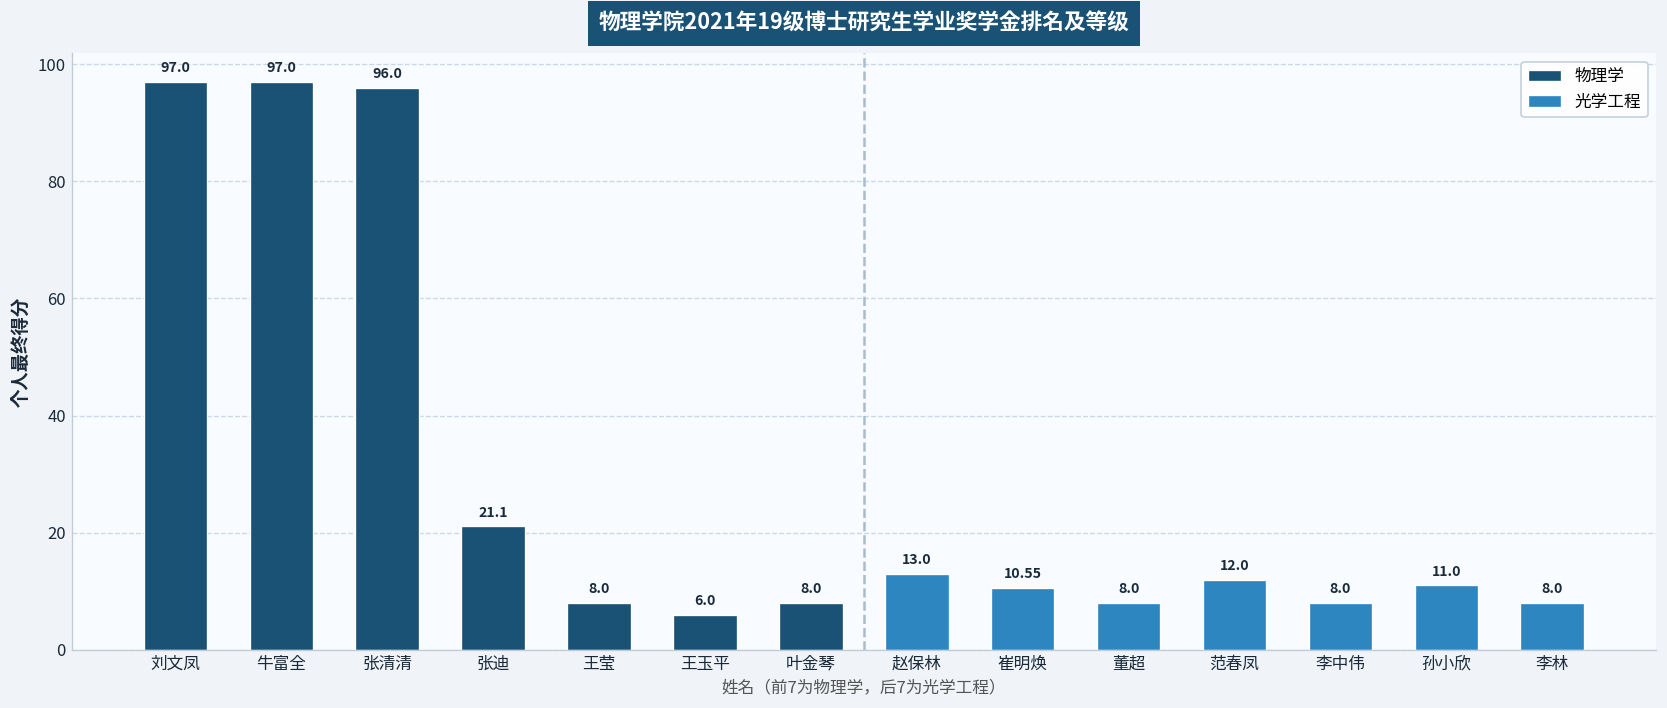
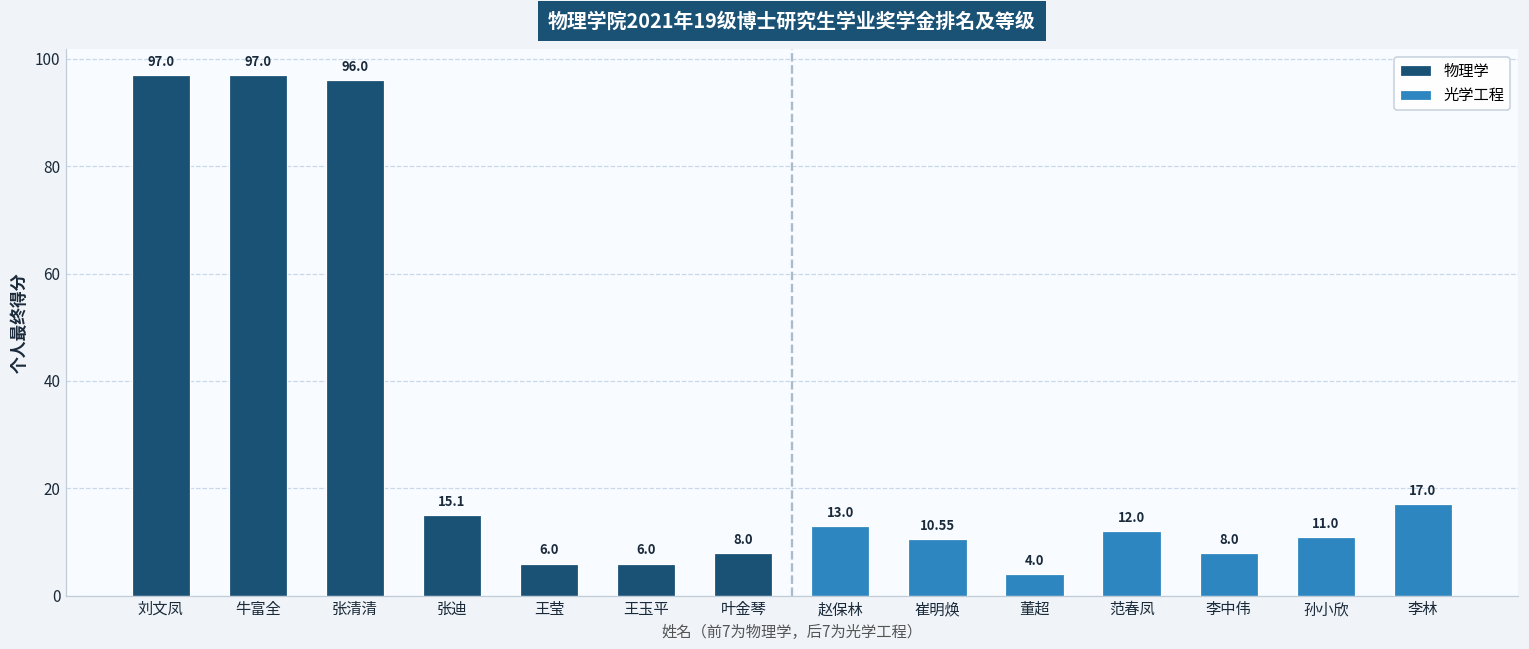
  {
    "物理学": {
      "刘文凤": 97.0,
      "牛富全": 97.0,
      "张清清": 96.0,
-     "张迪": 21.1,
-     "王莹": 8.0,
+     "张迪": 15.1,
+     "王莹": 6.0,
      "王玉平": 6.0,
      "叶金琴": 8.0
    },
    "光学工程": {
      "赵保林": 13.0,
      "崔明焕": 10.55,
-     "董超": 8.0,
+     "董超": 4.0,
      "范春凤": 12.0,
      "李中伟": 8.0,
      "孙小欣": 11.0,
-     "李林": 8.0
+     "李林": 17.0
    }
  }
